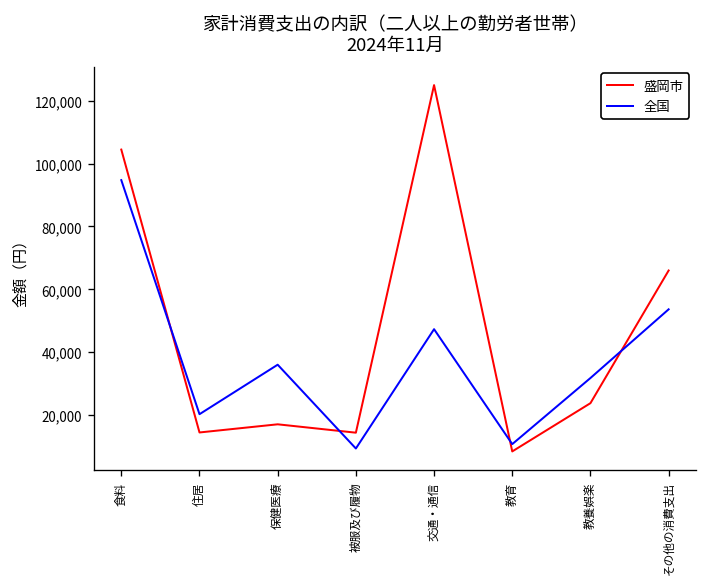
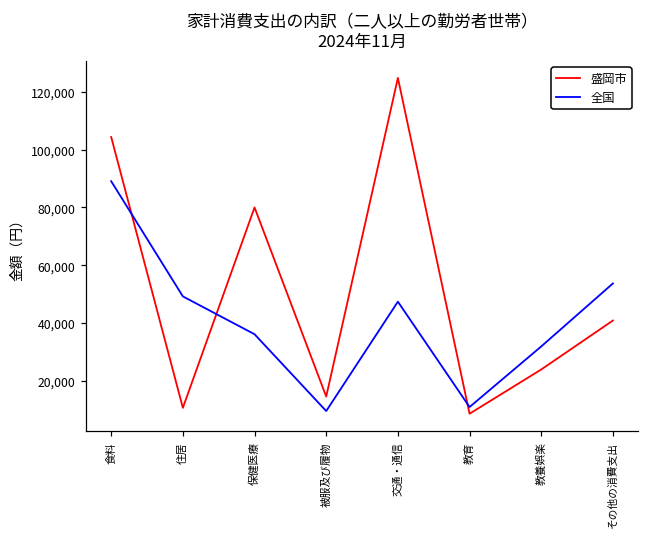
  {
    "盛岡市": {
      "食料": "104,000",
-     "住居": "15,000",
-     "保健医療": "17,000",
+     "住居": "11,000",
+     "保健医療": "80,000",
      "被服及び履物": "14,000",
      "交通・通信": "125,000",
      "教育": "8,000",
      "教養娯楽": "24,000",
-     "その他の消費支出": "66,000"
+     "その他の消費支出": "41,000"
    },
    "全国": {
-     "食料": "95,000",
-     "住居": "20,000",
+     "食料": "89,000",
+     "住居": "49,000",
      "保健医療": "36,000",
      "被服及び履物": "9,000",
      "交通・通信": "47,000",
      "教育": "11,000",
      "教養娯楽": "32,000",
      "その他の消費支出": "54,000"
    }
  }
